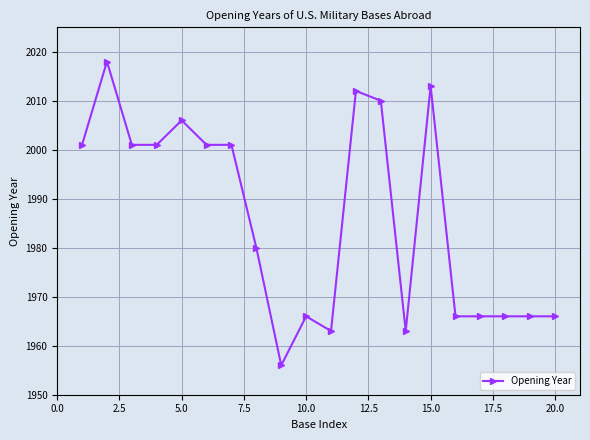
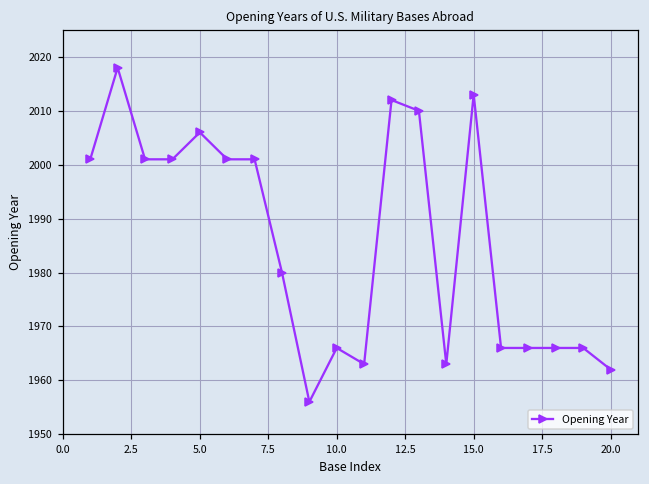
  {
    "5.0": 2006,
    "10.0": 1966,
    "15.0": 2013,
-   "20.0": 1966
+   "20.0": 1962
  }
